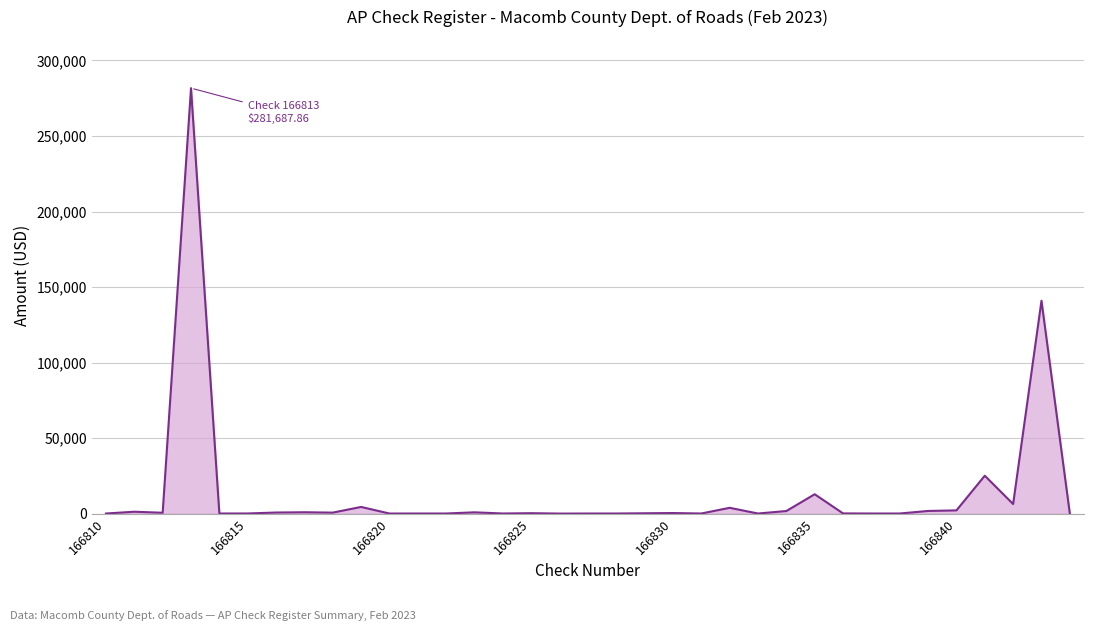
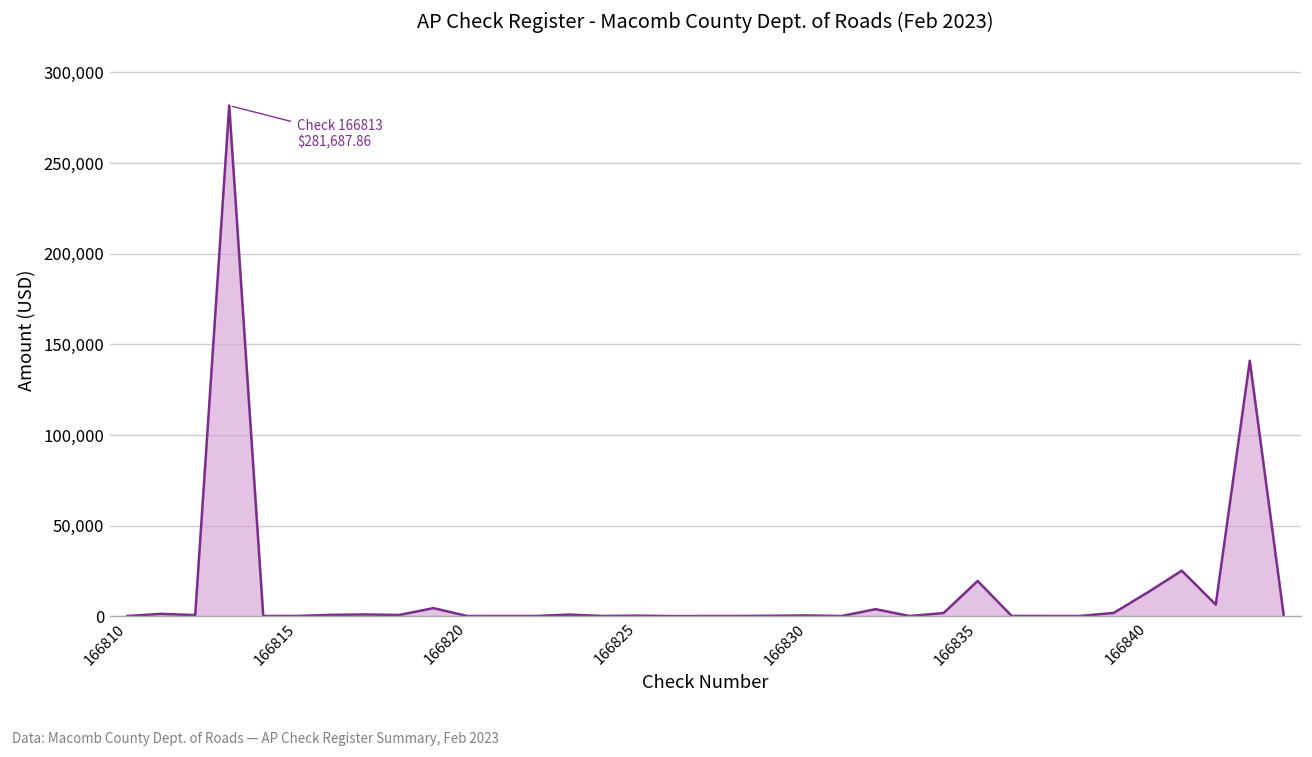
  {
    "166810": "0",
    "166815": "0",
    "166820": "0",
    "166825": "0",
    "166830": "0",
-   "166835": "13,000",
-   "166840": "2,000"
+   "166835": "19,000",
+   "166840": "13,000"
  }
